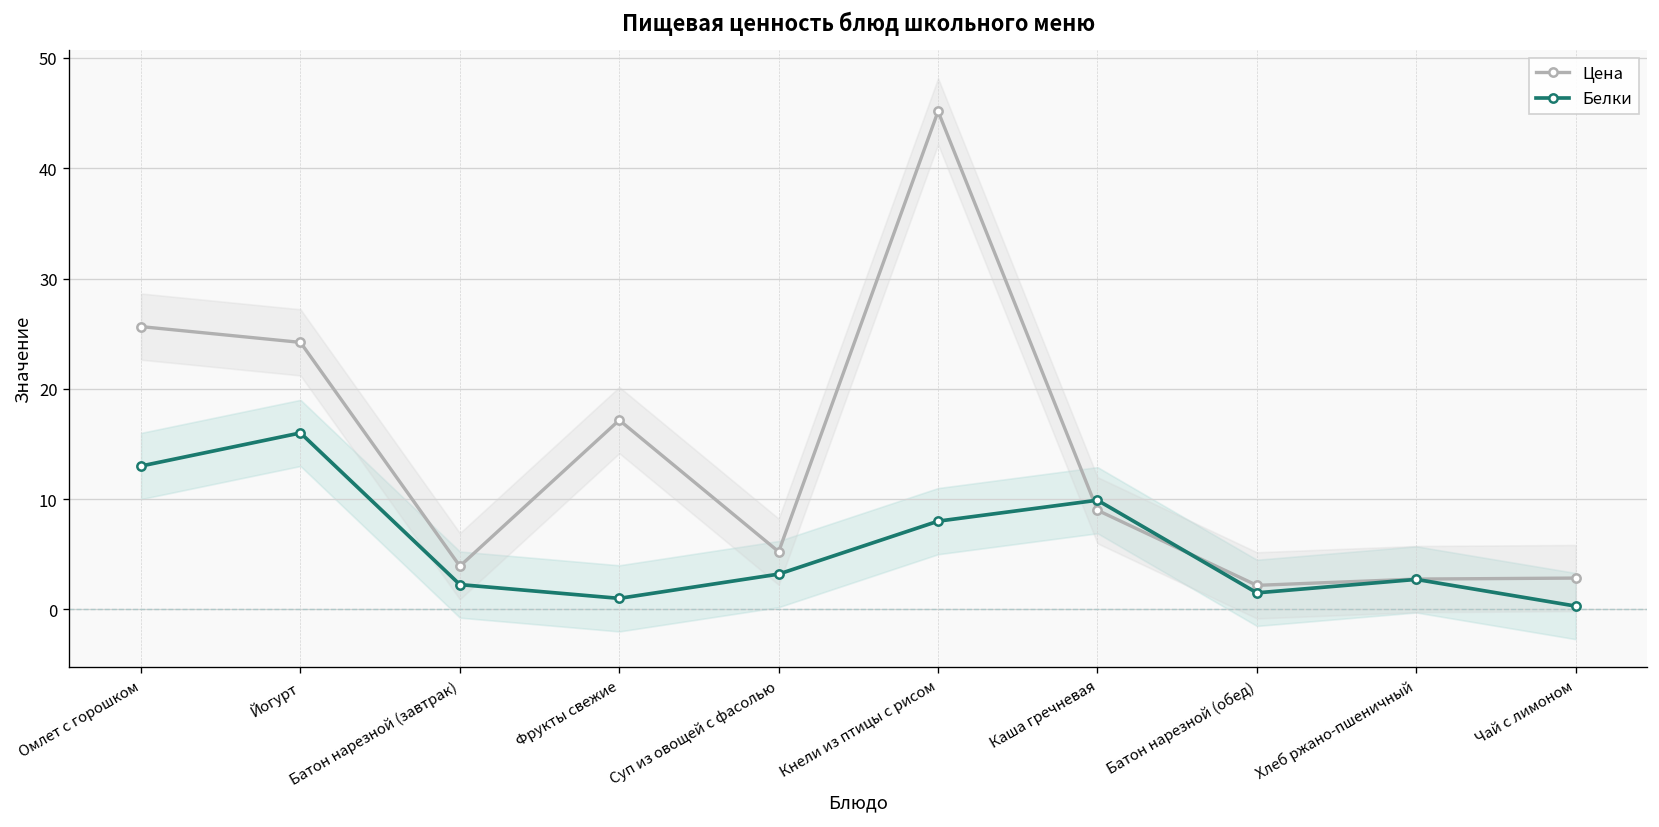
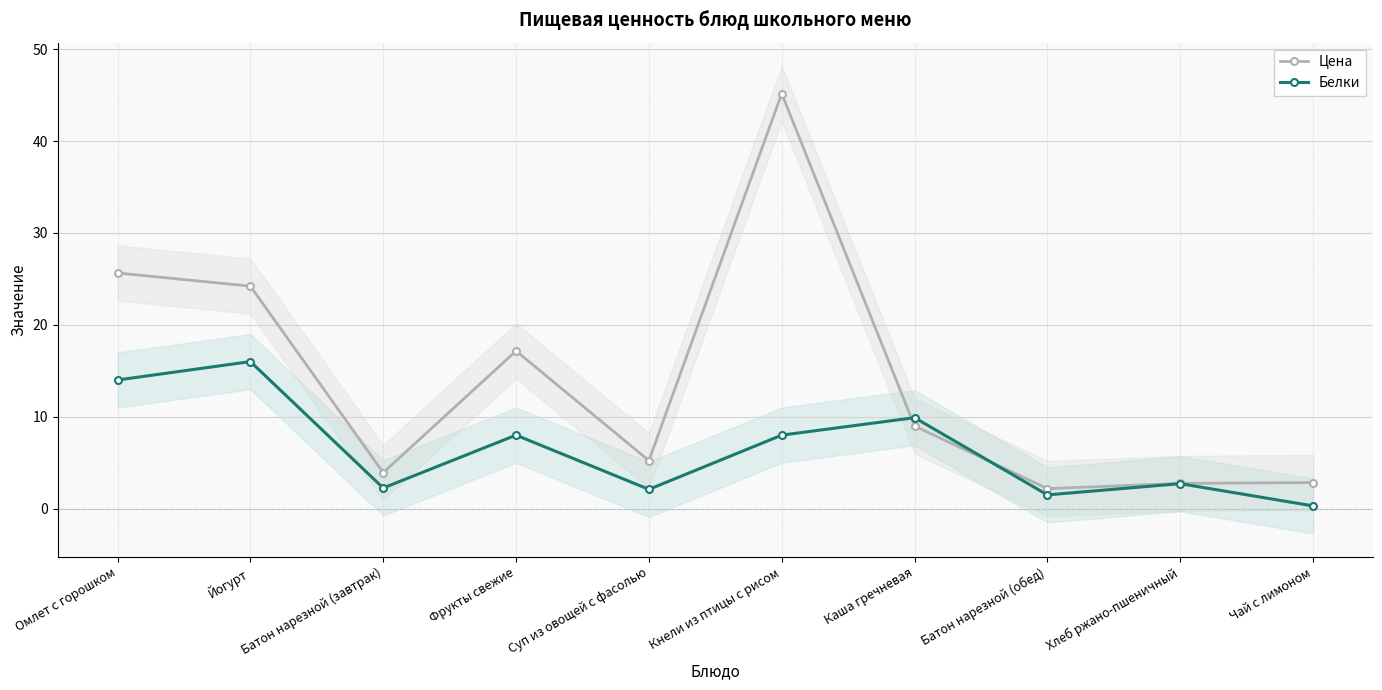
  {
    "Белки": {
-     "Омлет с горошком": 13,
+     "Омлет с горошком": 14,
      "Йогурт": 16,
      "Батон нарезной (завтрак)": 2,
-     "Фрукты свежие": 1,
-     "Суп из овощей с фасолью": 3,
+     "Фрукты свежие": 8,
+     "Суп из овощей с фасолью": 2,
      "Кнели из птицы с рисом": 8,
      "Каша гречневая": 10,
      "Батон нарезной (обед)": 2,
      "Чай с лимоном": 0
    }
  }
